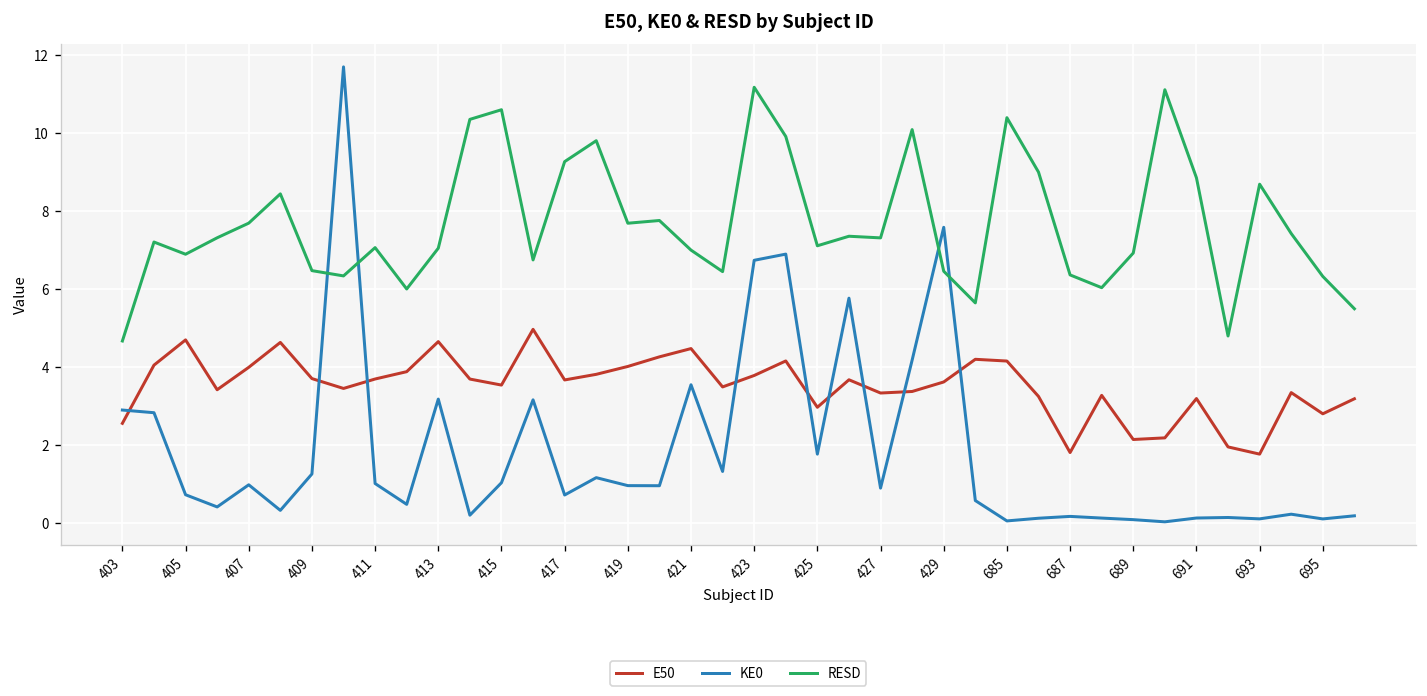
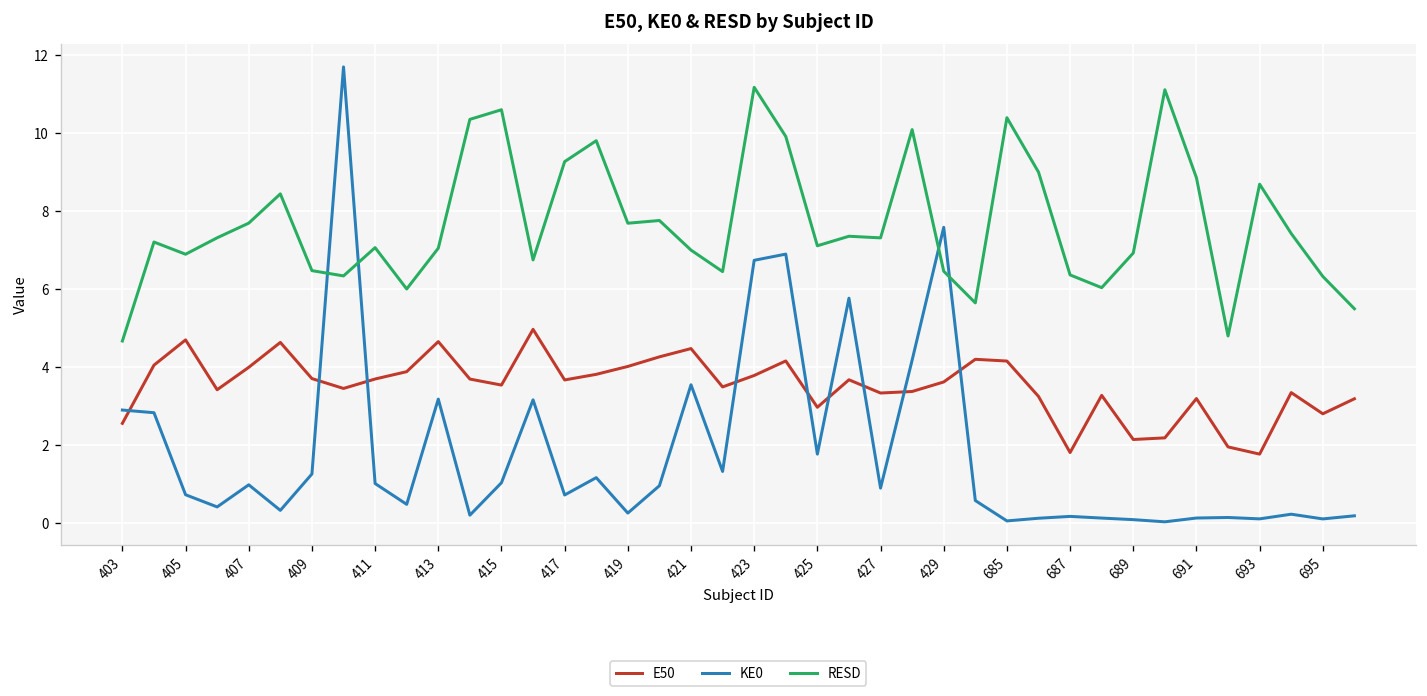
  {
    "E50": {
      "403": 2.6,
      "405": 4.7,
      "407": 4.0,
      "409": 3.7,
      "411": 3.7,
      "413": 4.7,
      "415": 3.5,
      "417": 3.7,
      "419": 4.0,
      "421": 4.5,
      "423": 3.8,
      "425": 3.0,
      "427": 3.3,
      "429": 3.6,
      "685": 4.2,
      "687": 1.8,
      "689": 2.1,
      "691": 3.2,
      "693": 1.8,
      "695": 2.8
    },
    "KE0": {
      "403": 2.9,
      "405": 0.7,
      "407": 1.0,
      "409": 1.3,
      "411": 1.0,
      "413": 3.2,
      "415": 1.0,
      "417": 0.7,
-     "419": 1.0,
+     "419": 0.3,
      "421": 3.5,
      "423": 6.7,
      "425": 1.8,
      "427": 0.9,
      "429": 7.6,
      "685": 0.1,
      "687": 0.2,
      "689": 0.1,
      "691": 0.1,
      "693": 0.1,
      "695": 0.1
    },
    "RESD": {
      "403": 4.7,
      "405": 6.9,
      "407": 7.7,
      "409": 6.5,
      "411": 7.1,
      "413": 7.0,
      "415": 10.6,
      "417": 9.3,
      "419": 7.7,
      "421": 7.0,
      "423": 11.2,
      "425": 7.1,
      "427": 7.3,
      "429": 6.5,
      "685": 10.4,
      "687": 6.4,
      "689": 6.9,
      "691": 8.9,
      "693": 8.7,
      "695": 6.3
    }
  }
